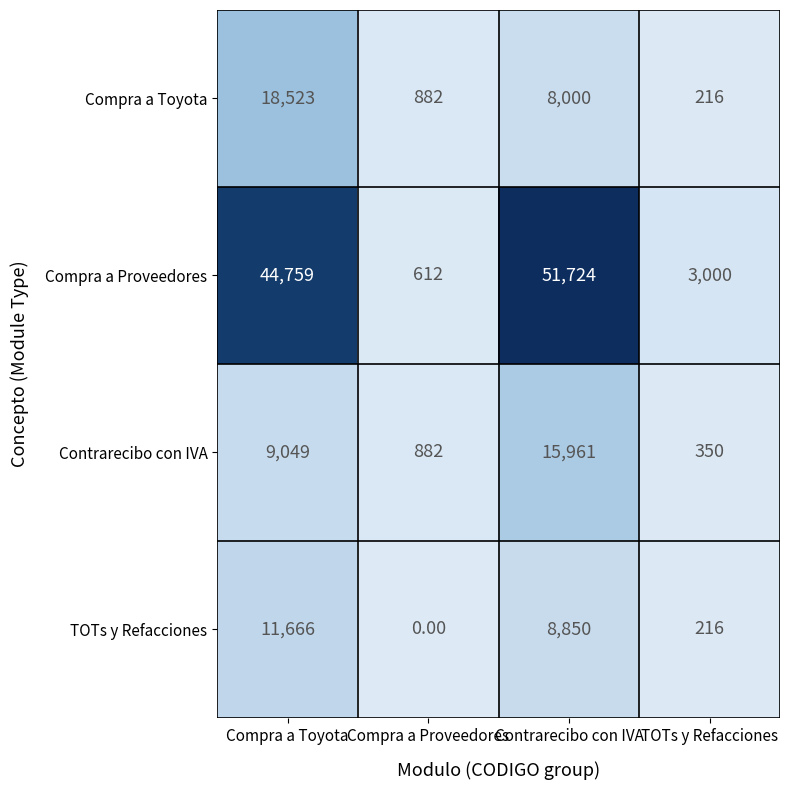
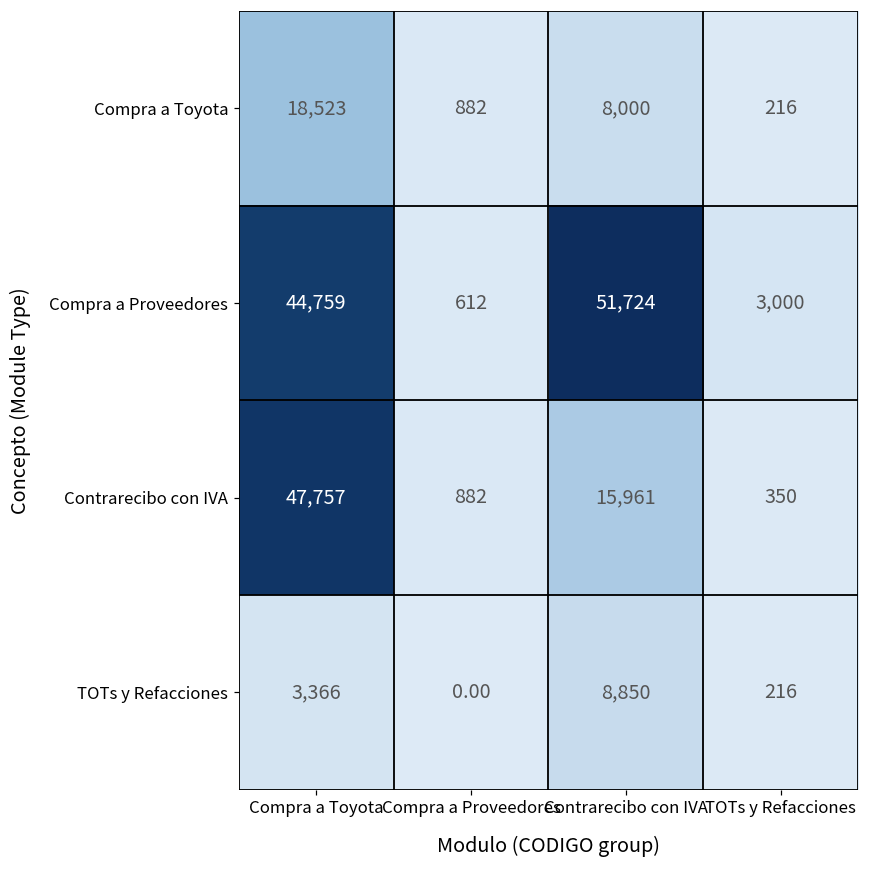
  {
    "Compra a Toyota": {
      "Compra a Toyota": "18,523",
      "Compra a Proveedores": "882",
      "Contrarecibo con IVA": "8,000",
      "TOTs y Refacciones": "216"
    },
    "Compra a Proveedores": {
      "Compra a Toyota": "44,759",
      "Compra a Proveedores": "612",
      "Contrarecibo con IVA": "51,724",
      "TOTs y Refacciones": "3,000"
    },
    "Contrarecibo con IVA": {
-     "Compra a Toyota": "9,049",
+     "Compra a Toyota": "47,757",
      "Compra a Proveedores": "882",
      "Contrarecibo con IVA": "15,961",
      "TOTs y Refacciones": "350"
    },
    "TOTs y Refacciones": {
-     "Compra a Toyota": "11,666",
+     "Compra a Toyota": "3,366",
      "Compra a Proveedores": "0.00",
      "Contrarecibo con IVA": "8,850",
      "TOTs y Refacciones": "216"
    }
  }
